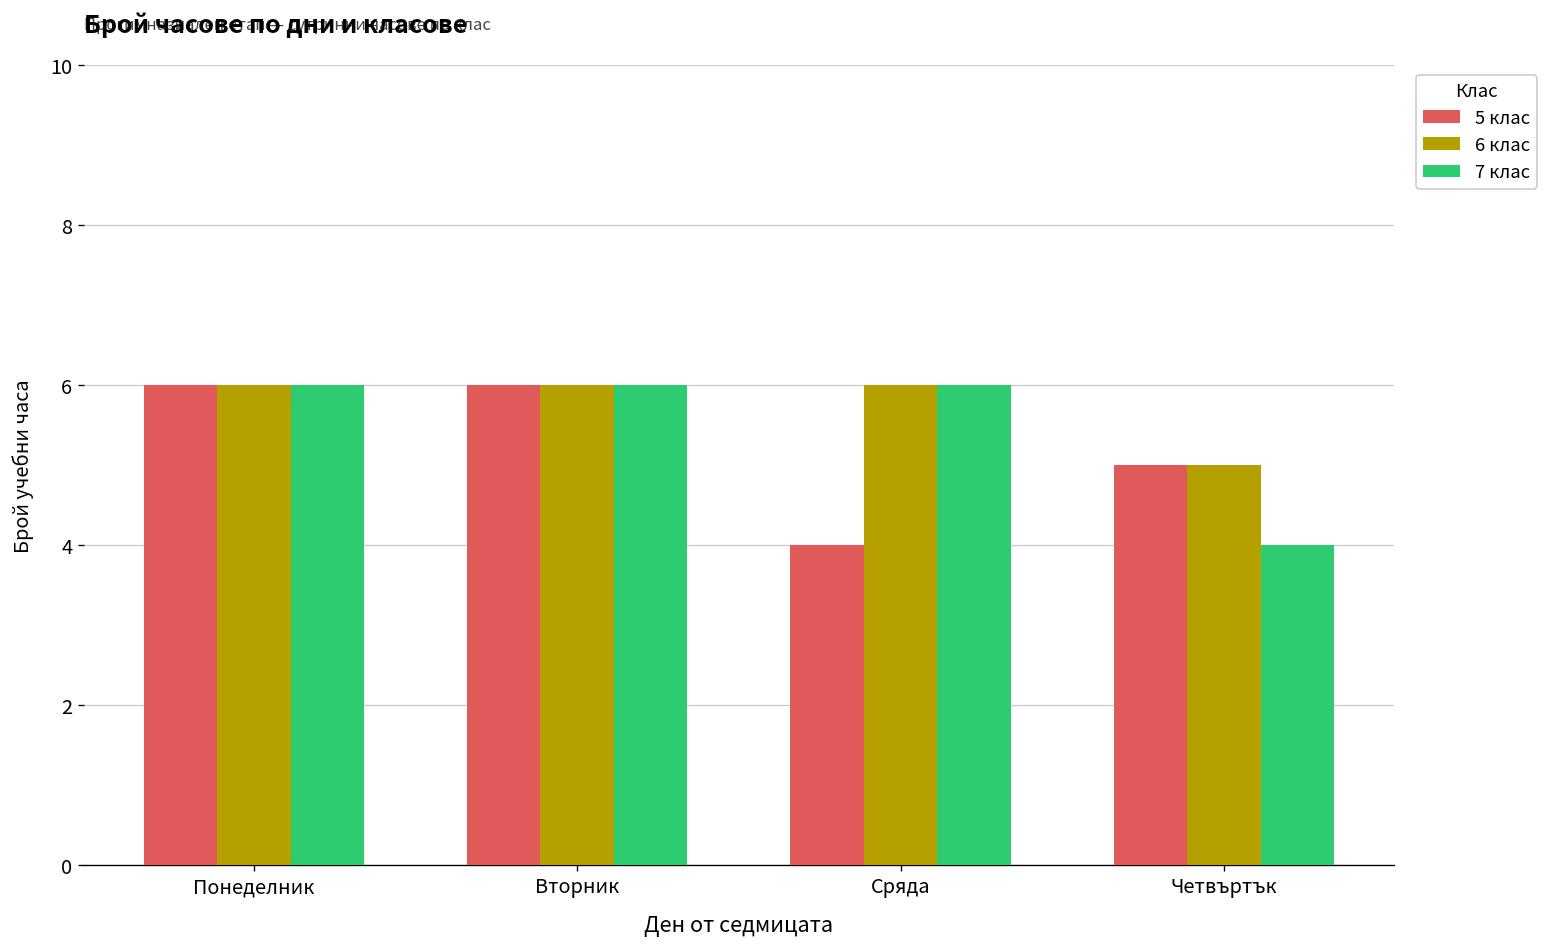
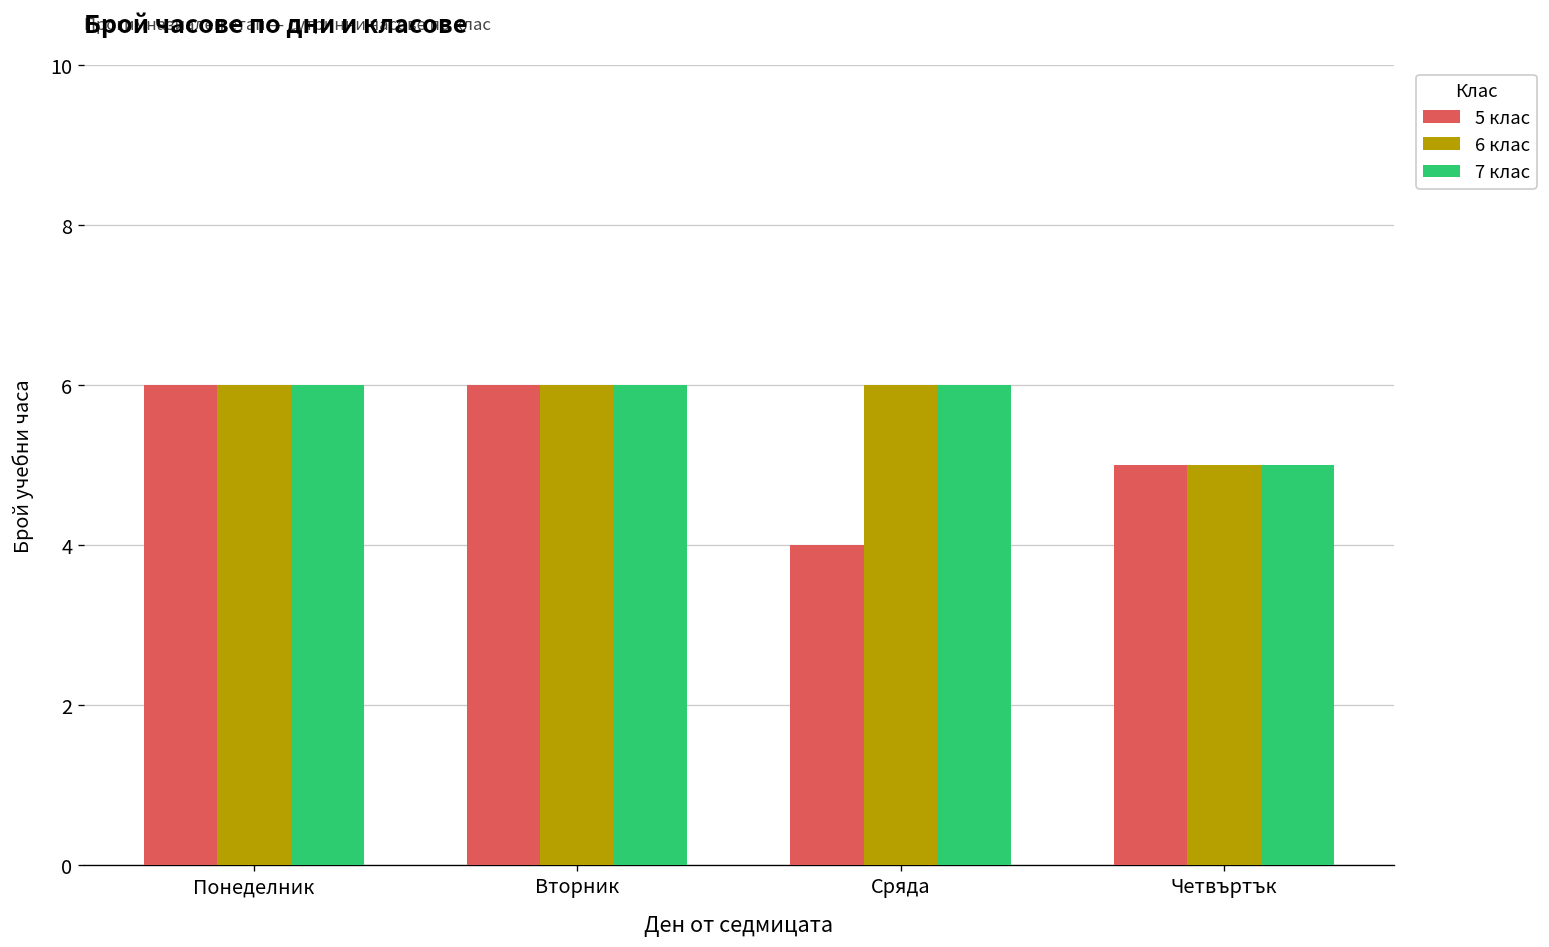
  {
    "5 клас": {
      "Понеделник": 6,
      "Вторник": 6,
      "Сряда": 4,
      "Четвъртък": 5
    },
    "6 клас": {
      "Понеделник": 6,
      "Вторник": 6,
      "Сряда": 6,
      "Четвъртък": 5
    },
    "7 клас": {
      "Понеделник": 6,
      "Вторник": 6,
      "Сряда": 6,
-     "Четвъртък": 4
+     "Четвъртък": 5
    }
  }
